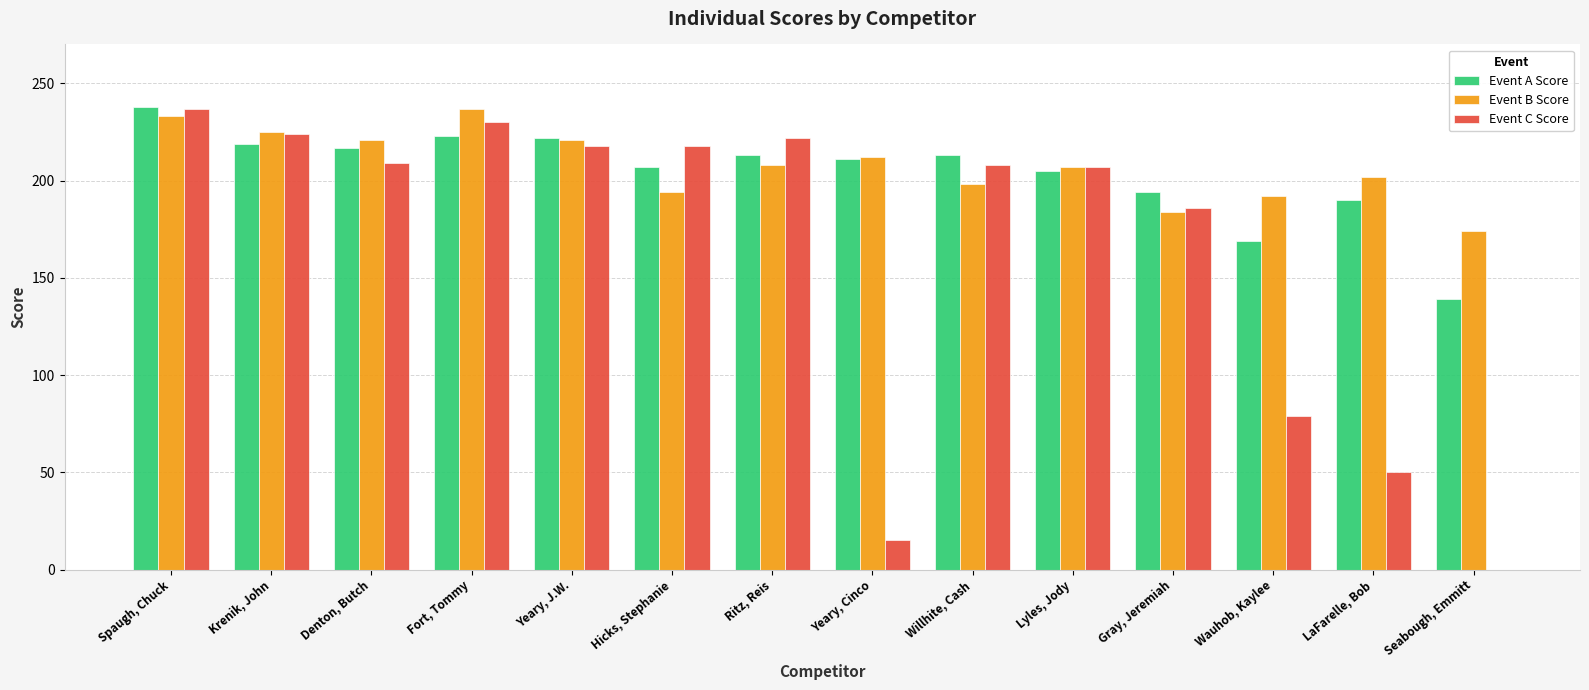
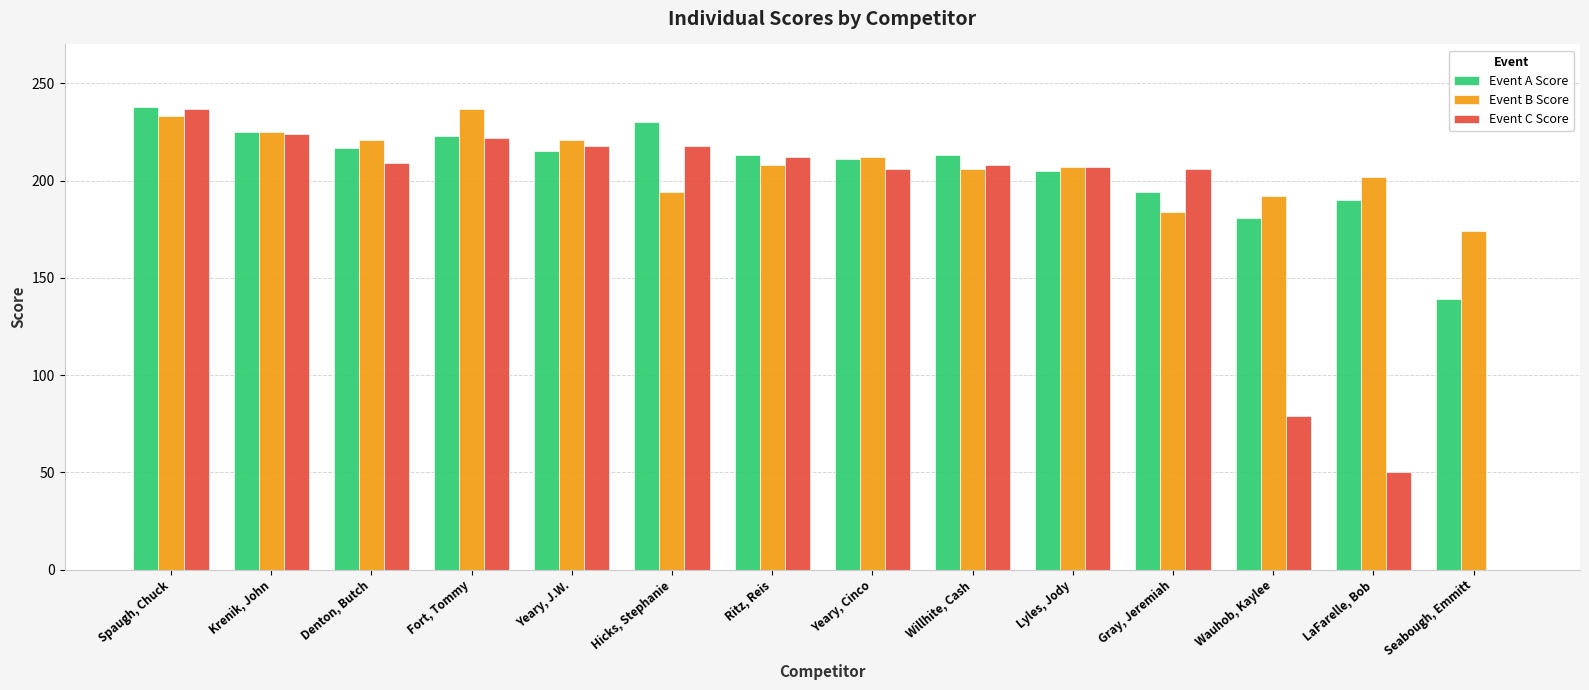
  {
    "Event A Score": {
      "Spaugh, Chuck": 238,
-     "Krenik, John": 219,
+     "Krenik, John": 225,
      "Denton, Butch": 217,
      "Fort, Tommy": 223,
-     "Yeary, J.W.": 222,
-     "Hicks, Stephanie": 207,
+     "Yeary, J.W.": 215,
+     "Hicks, Stephanie": 230,
      "Ritz, Reis": 213,
      "Yeary, Cinco": 211,
      "Willhite, Cash": 213,
      "Lyles, Jody": 205,
      "Gray, Jeremiah": 194,
-     "Wauhob, Kaylee": 169,
+     "Wauhob, Kaylee": 181,
      "LaFarelle, Bob": 190,
      "Seabough, Emmitt": 139
    },
    "Event B Score": {
      "Spaugh, Chuck": 233,
      "Krenik, John": 225,
      "Denton, Butch": 221,
      "Fort, Tommy": 237,
      "Yeary, J.W.": 221,
      "Hicks, Stephanie": 194,
      "Ritz, Reis": 208,
      "Yeary, Cinco": 212,
-     "Willhite, Cash": 198,
+     "Willhite, Cash": 206,
      "Lyles, Jody": 207,
      "Gray, Jeremiah": 184,
      "Wauhob, Kaylee": 192,
      "LaFarelle, Bob": 202,
      "Seabough, Emmitt": 174
    },
    "Event C Score": {
      "Spaugh, Chuck": 237,
      "Krenik, John": 224,
      "Denton, Butch": 209,
-     "Fort, Tommy": 230,
+     "Fort, Tommy": 222,
      "Yeary, J.W.": 218,
      "Hicks, Stephanie": 218,
-     "Ritz, Reis": 222,
-     "Yeary, Cinco": 15,
+     "Ritz, Reis": 212,
+     "Yeary, Cinco": 206,
      "Willhite, Cash": 208,
      "Lyles, Jody": 207,
-     "Gray, Jeremiah": 186,
+     "Gray, Jeremiah": 206,
      "Wauhob, Kaylee": 79,
      "LaFarelle, Bob": 50,
      "Seabough, Emmitt": 0
    }
  }
